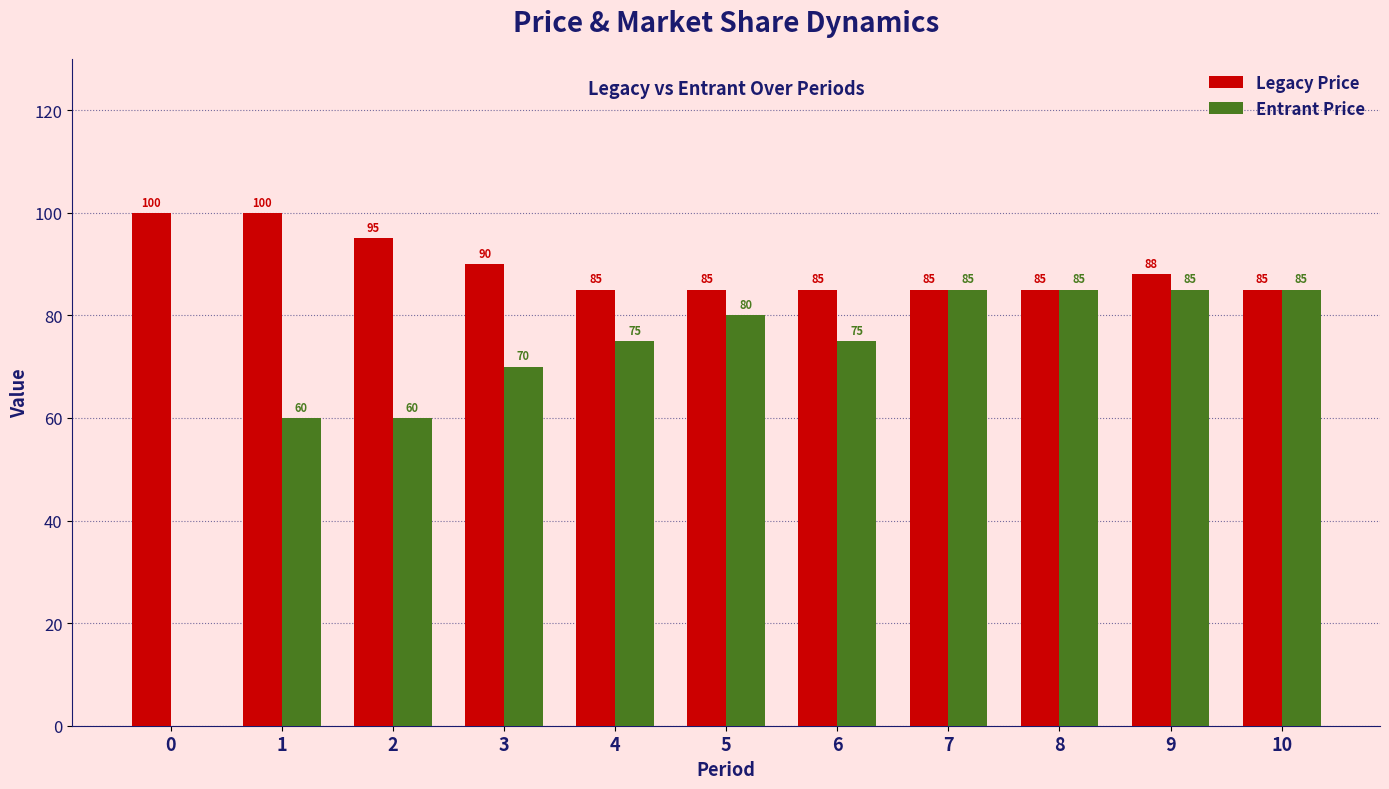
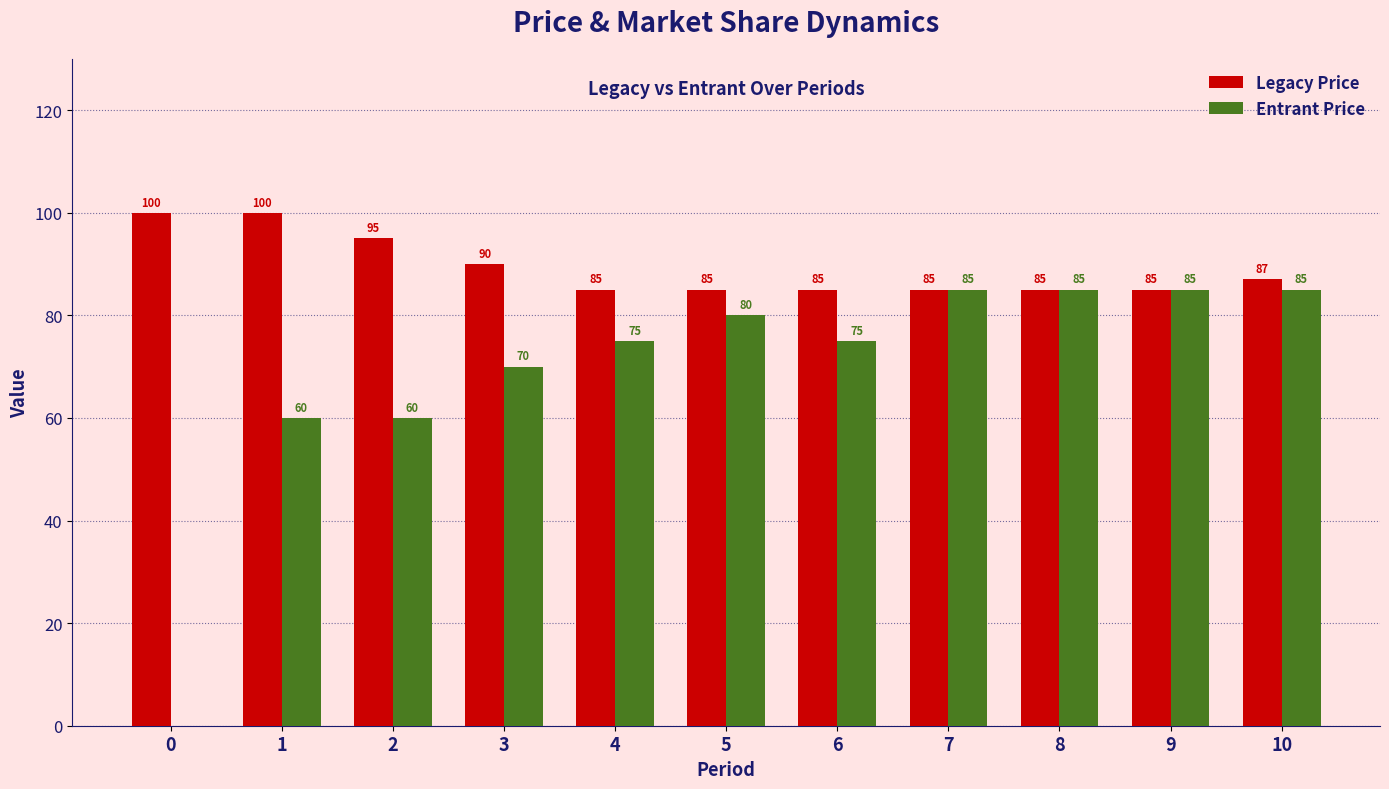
  {
    "Legacy Price": {
      "0": 100,
      "1": 100,
      "2": 95,
      "3": 90,
      "4": 85,
      "5": 85,
      "6": 85,
      "7": 85,
      "8": 85,
-     "9": 88,
-     "10": 85
+     "9": 85,
+     "10": 87
    },
    "Entrant Price": {
      "1": 60,
      "2": 60,
      "3": 70,
      "4": 75,
      "5": 80,
      "6": 75,
      "7": 85,
      "8": 85,
      "9": 85,
      "10": 85
    }
  }
